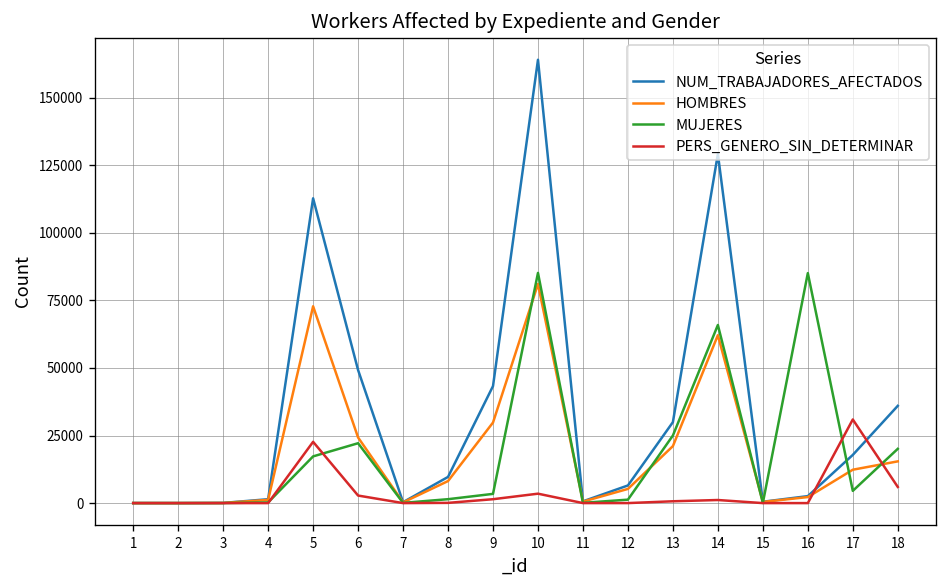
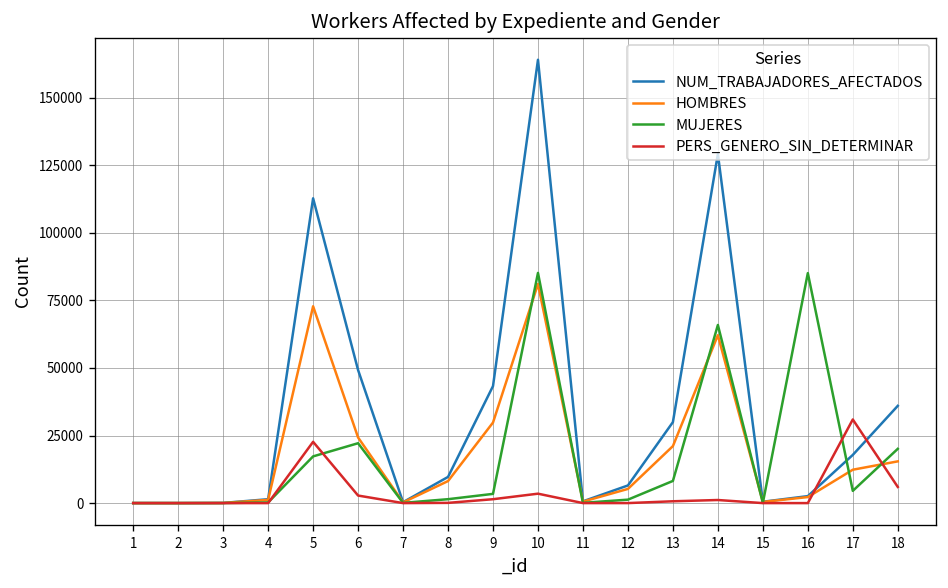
  {
    "NUM_TRABAJADORES_AFECTADOS": {
      "5": 113000,
      "6": 49000,
      "8": 10000,
      "9": 43000,
      "10": 164000,
      "12": 7000,
      "13": 30000,
      "17": 18000,
      "18": 36000
    },
    "HOMBRES": {
      "5": 73000,
      "6": 24000,
      "8": 8000,
      "9": 30000,
      "10": 81000,
      "12": 5000,
      "13": 21000,
      "14": 62000,
      "17": 12000,
      "18": 15000
    },
    "MUJERES": {
      "5": 17000,
      "6": 22000,
      "8": 1000,
      "9": 3000,
      "10": 85000,
      "12": 1000,
-     "13": 25000,
+     "13": 8000,
      "14": 66000,
      "16": 85000,
      "17": 5000,
      "18": 20000
    },
    "PERS_GENERO_SIN_DETERMINAR": {
      "5": 23000,
      "6": 3000,
      "8": 0,
      "9": 1000,
      "10": 3000,
      "12": 0,
      "13": 1000,
      "14": 1000,
      "16": 0,
      "17": 31000,
      "18": 6000
    }
  }
